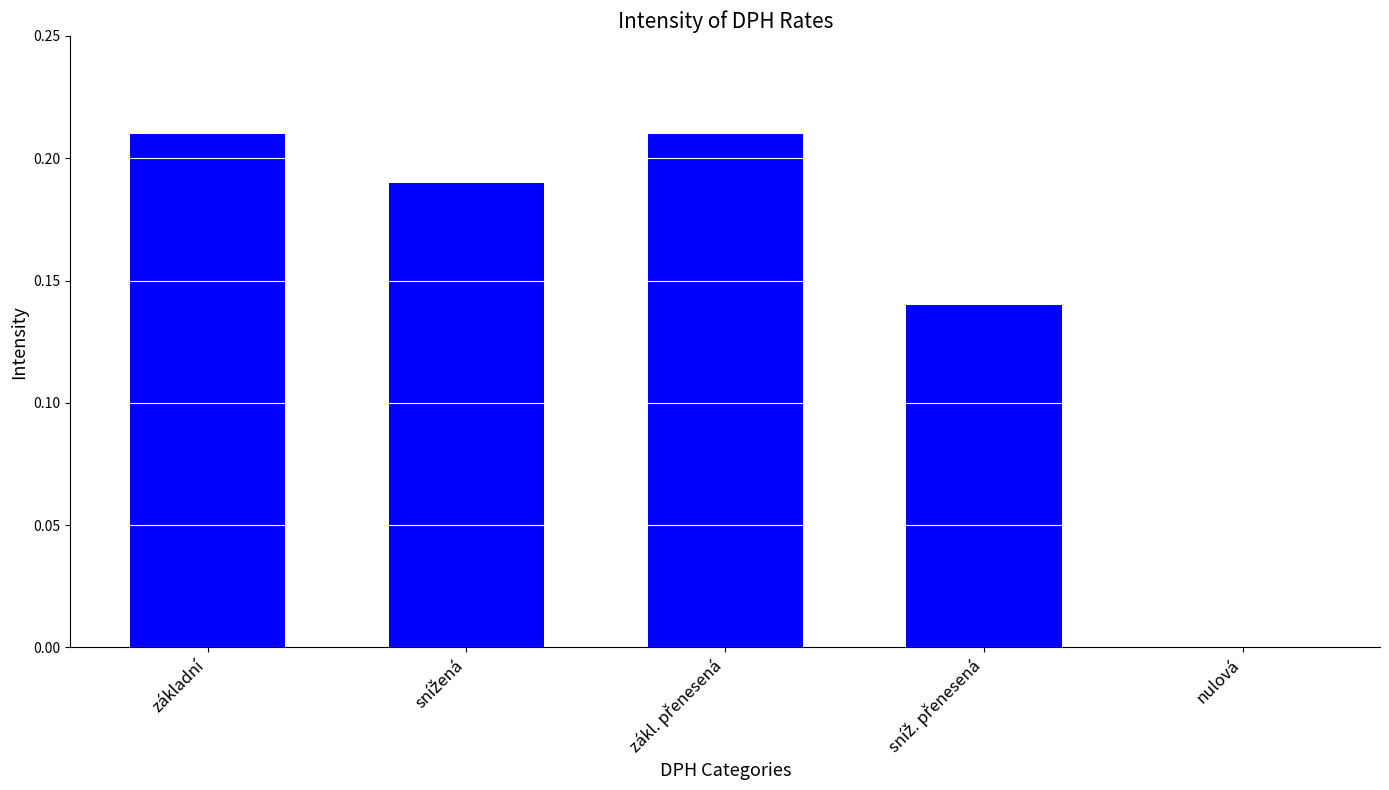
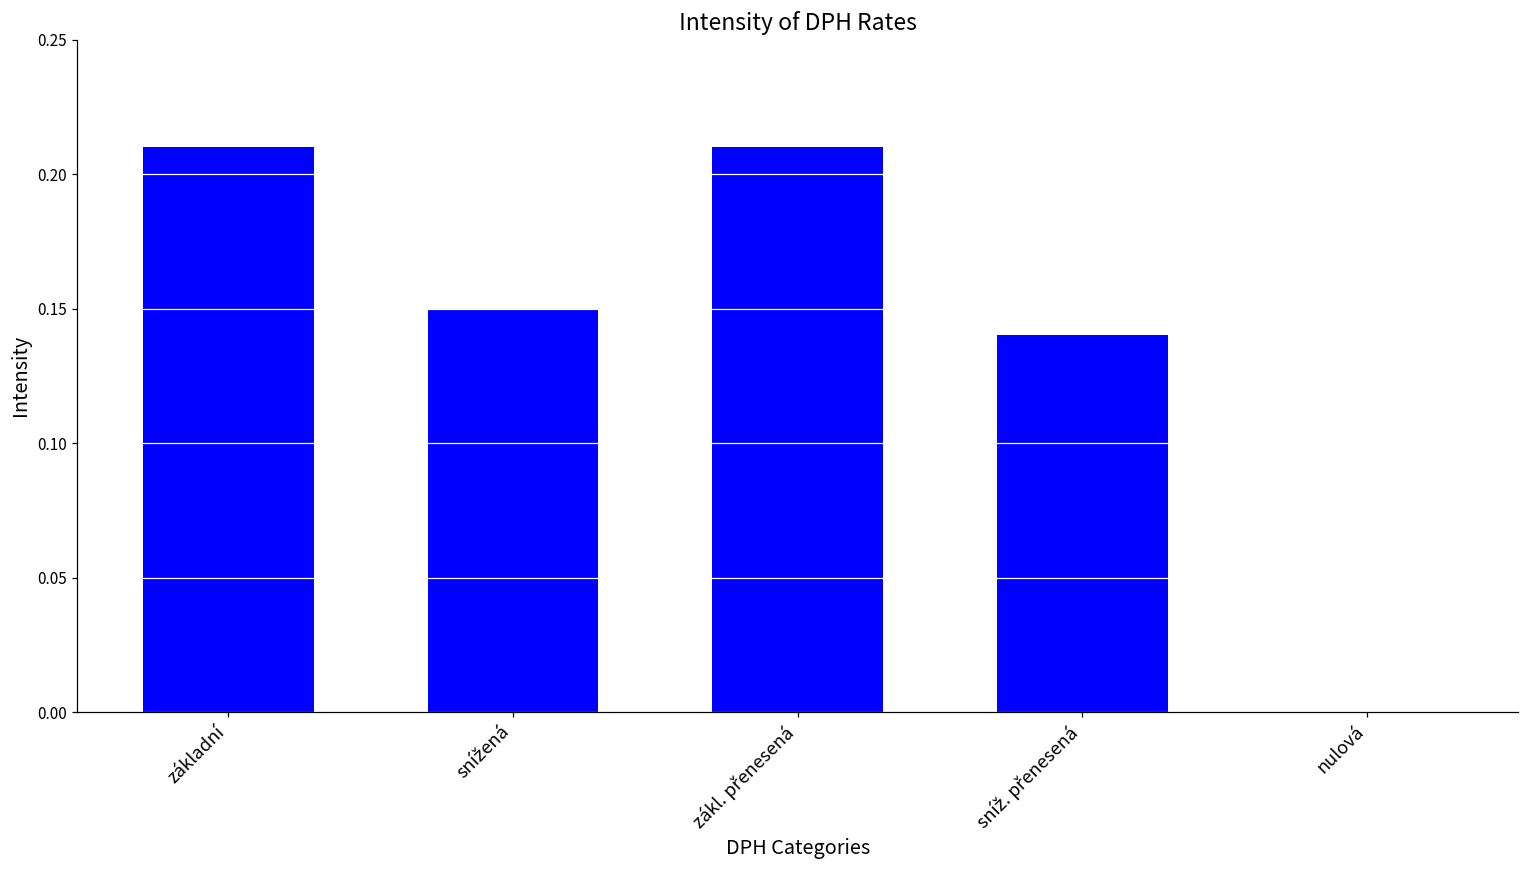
  {
    "základní": 0.21,
-   "snížená": 0.19,
+   "snížená": 0.15,
    "zákl. přenesená": 0.21,
    "sníž. přenesená": 0.14,
    "nulová": 0.00
  }
